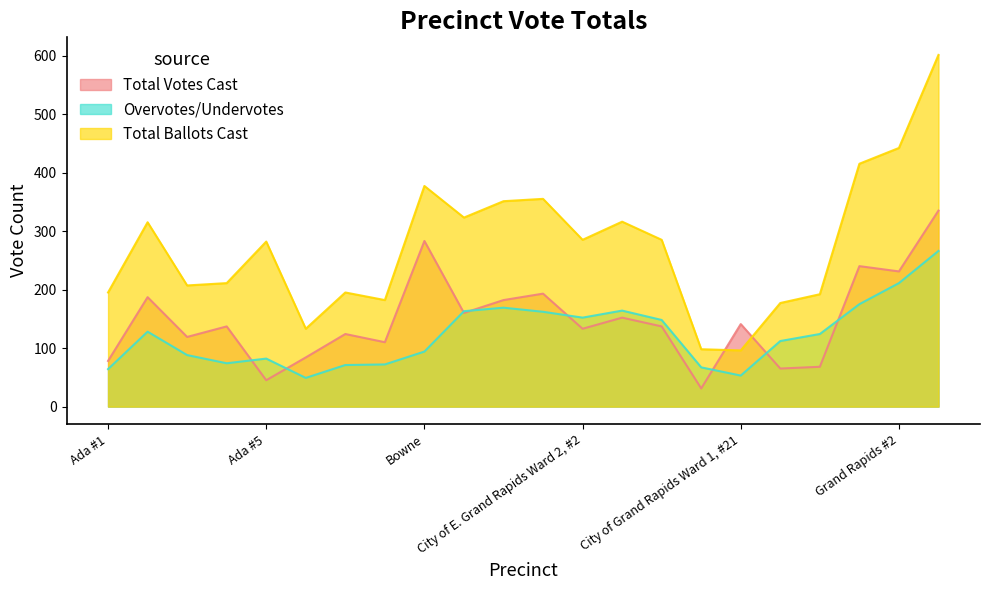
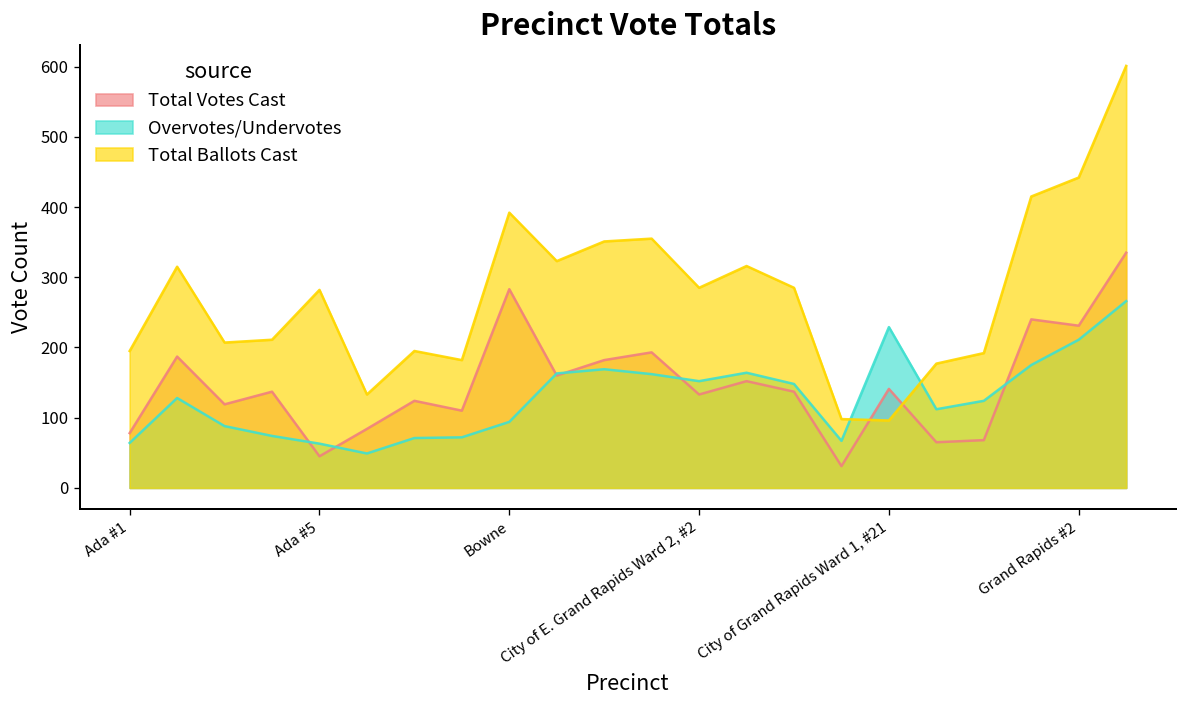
  {
    "Total Votes Cast": {
      "Ada #1": 80,
      "Ada #5": 50,
      "Bowne": 280,
      "City of E. Grand Rapids Ward 2, #2": 130,
      "City of Grand Rapids Ward 1, #21": 140,
      "Grand Rapids #2": 230
    },
    "Overvotes/Undervotes": {
      "Ada #1": 60,
-     "Ada #5": 80,
+     "Ada #5": 60,
      "Bowne": 90,
      "City of E. Grand Rapids Ward 2, #2": 150,
-     "City of Grand Rapids Ward 1, #21": 50,
+     "City of Grand Rapids Ward 1, #21": 230,
      "Grand Rapids #2": 210
    },
    "Total Ballots Cast": {
      "Ada #1": 200,
      "Ada #5": 280,
-     "Bowne": 380,
+     "Bowne": 390,
      "City of E. Grand Rapids Ward 2, #2": 290,
      "City of Grand Rapids Ward 1, #21": 100,
      "Grand Rapids #2": 440
    }
  }
